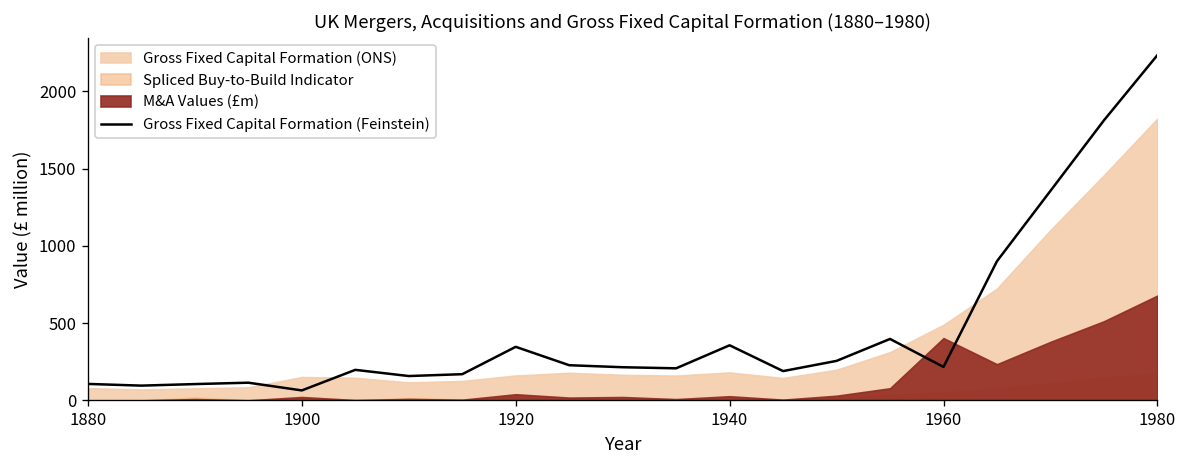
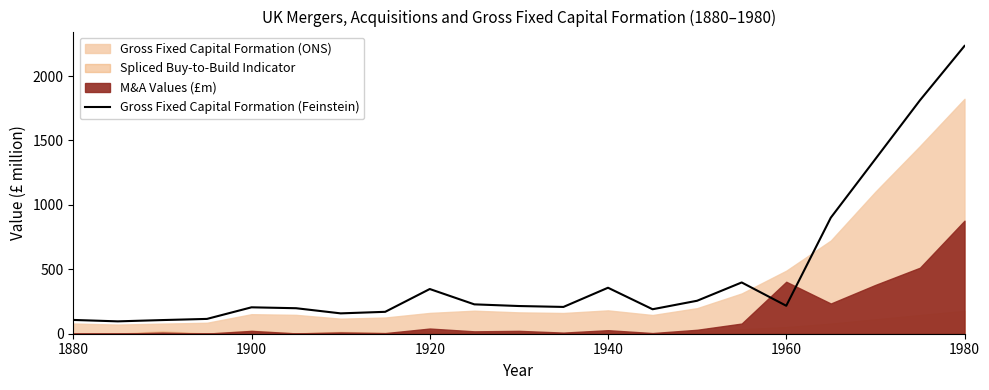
  {
    "Gross Fixed Capital Formation (Feinstein)": {
      "1880": 110,
-     "1900": 70,
+     "1900": 210,
      "1920": 350,
      "1940": 360,
      "1960": 220,
      "1980": 2230
    },
    "M&A Values (£m)": {
      "1960": 400,
-     "1980": 680
+     "1980": 880
    }
  }
